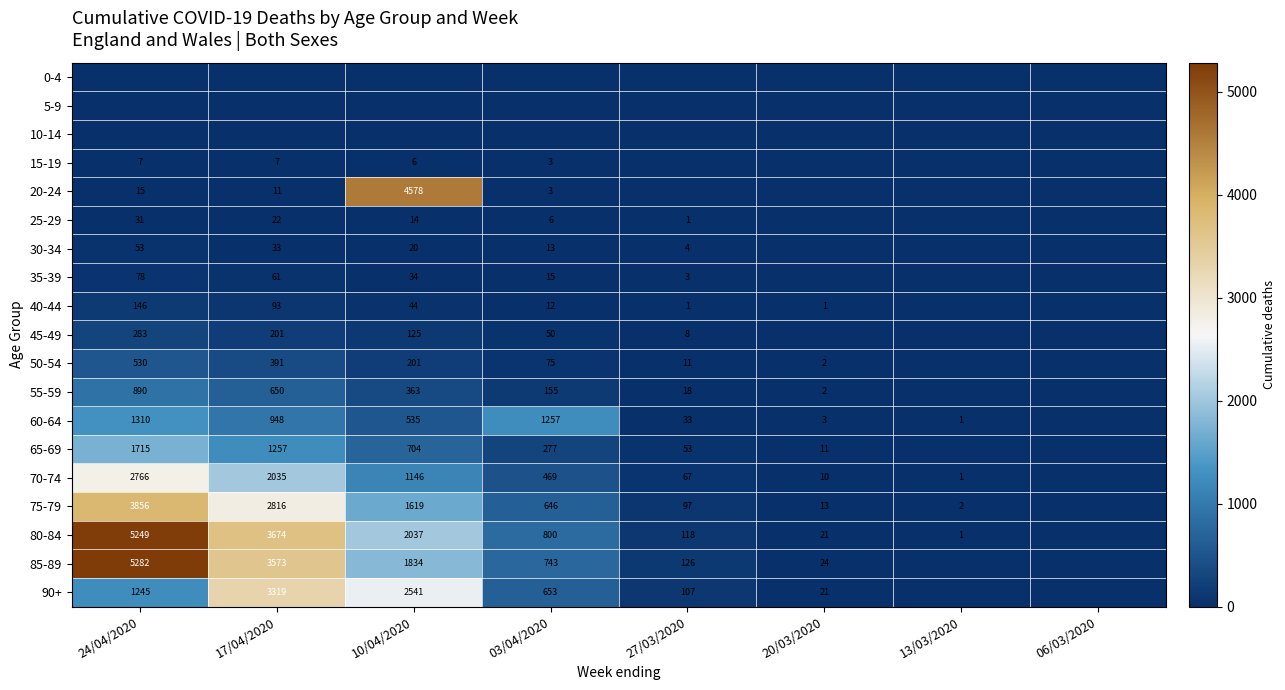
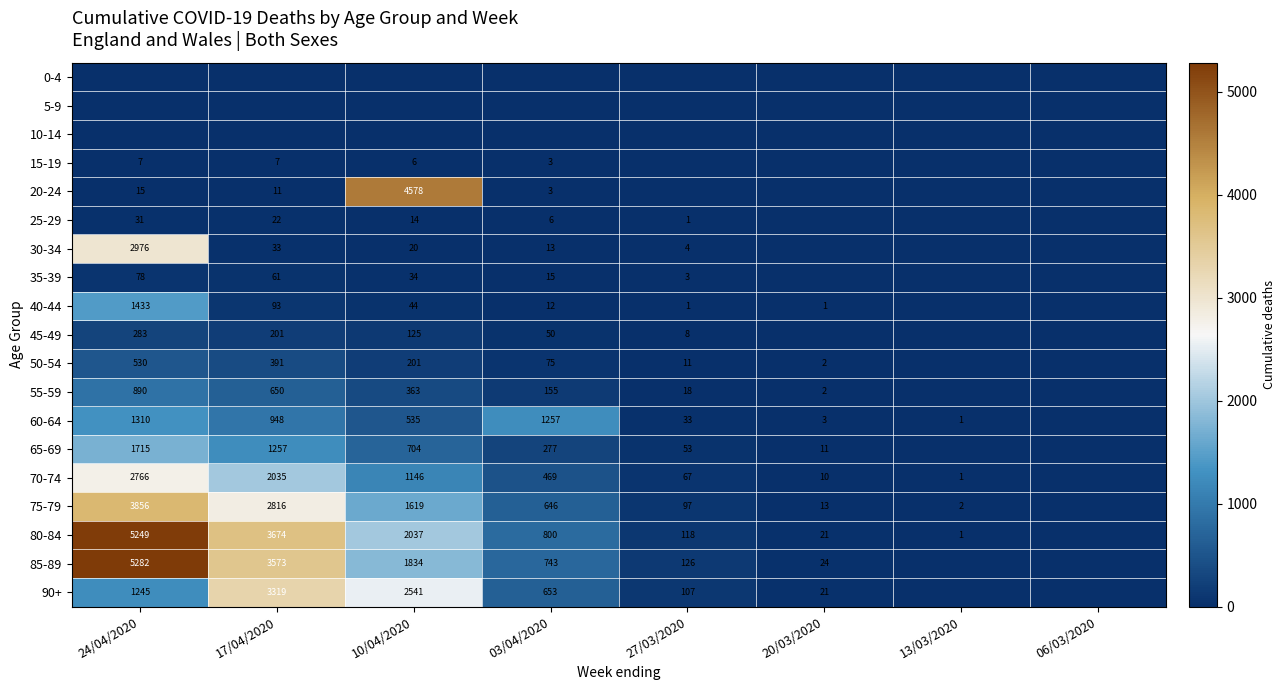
  {
    "15-19": {
      "24/04/2020": 7,
      "17/04/2020": 7,
      "10/04/2020": 6,
      "03/04/2020": 3
    },
    "20-24": {
      "24/04/2020": 15,
      "17/04/2020": 11,
      "10/04/2020": 4578,
      "03/04/2020": 3
    },
    "25-29": {
      "24/04/2020": 31,
      "17/04/2020": 22,
      "10/04/2020": 14,
      "03/04/2020": 6,
      "27/03/2020": 1
    },
    "30-34": {
-     "24/04/2020": 53,
+     "24/04/2020": 2976,
      "17/04/2020": 33,
      "10/04/2020": 20,
      "03/04/2020": 13,
      "27/03/2020": 4
    },
    "35-39": {
      "24/04/2020": 78,
      "17/04/2020": 61,
      "10/04/2020": 34,
      "03/04/2020": 15,
      "27/03/2020": 3
    },
    "40-44": {
-     "24/04/2020": 146,
+     "24/04/2020": 1433,
      "17/04/2020": 93,
      "10/04/2020": 44,
      "03/04/2020": 12,
      "27/03/2020": 1,
      "20/03/2020": 1
    },
    "45-49": {
      "24/04/2020": 283,
      "17/04/2020": 201,
      "10/04/2020": 125,
      "03/04/2020": 50,
      "27/03/2020": 8
    },
    "50-54": {
      "24/04/2020": 530,
      "17/04/2020": 391,
      "10/04/2020": 201,
      "03/04/2020": 75,
      "27/03/2020": 11,
      "20/03/2020": 2
    },
    "55-59": {
      "24/04/2020": 890,
      "17/04/2020": 650,
      "10/04/2020": 363,
      "03/04/2020": 155,
      "27/03/2020": 18,
      "20/03/2020": 2
    },
    "60-64": {
      "24/04/2020": 1310,
      "17/04/2020": 948,
      "10/04/2020": 535,
      "03/04/2020": 1257,
      "27/03/2020": 33,
      "20/03/2020": 3,
      "13/03/2020": 1
    },
    "65-69": {
      "24/04/2020": 1715,
      "17/04/2020": 1257,
      "10/04/2020": 704,
      "03/04/2020": 277,
      "27/03/2020": 53,
      "20/03/2020": 11
    },
    "70-74": {
      "24/04/2020": 2766,
      "17/04/2020": 2035,
      "10/04/2020": 1146,
      "03/04/2020": 469,
      "27/03/2020": 67,
      "20/03/2020": 10,
      "13/03/2020": 1
    },
    "75-79": {
      "24/04/2020": 3856,
      "17/04/2020": 2816,
      "10/04/2020": 1619,
      "03/04/2020": 646,
      "27/03/2020": 97,
      "20/03/2020": 13,
      "13/03/2020": 2
    },
    "80-84": {
      "24/04/2020": 5249,
      "17/04/2020": 3674,
      "10/04/2020": 2037,
      "03/04/2020": 800,
      "27/03/2020": 118,
      "20/03/2020": 21,
      "13/03/2020": 1
    },
    "85-89": {
      "24/04/2020": 5282,
      "17/04/2020": 3573,
      "10/04/2020": 1834,
      "03/04/2020": 743,
      "27/03/2020": 126,
      "20/03/2020": 24
    },
    "90+": {
      "24/04/2020": 1245,
      "17/04/2020": 3319,
      "10/04/2020": 2541,
      "03/04/2020": 653,
      "27/03/2020": 107,
      "20/03/2020": 21
    }
  }
